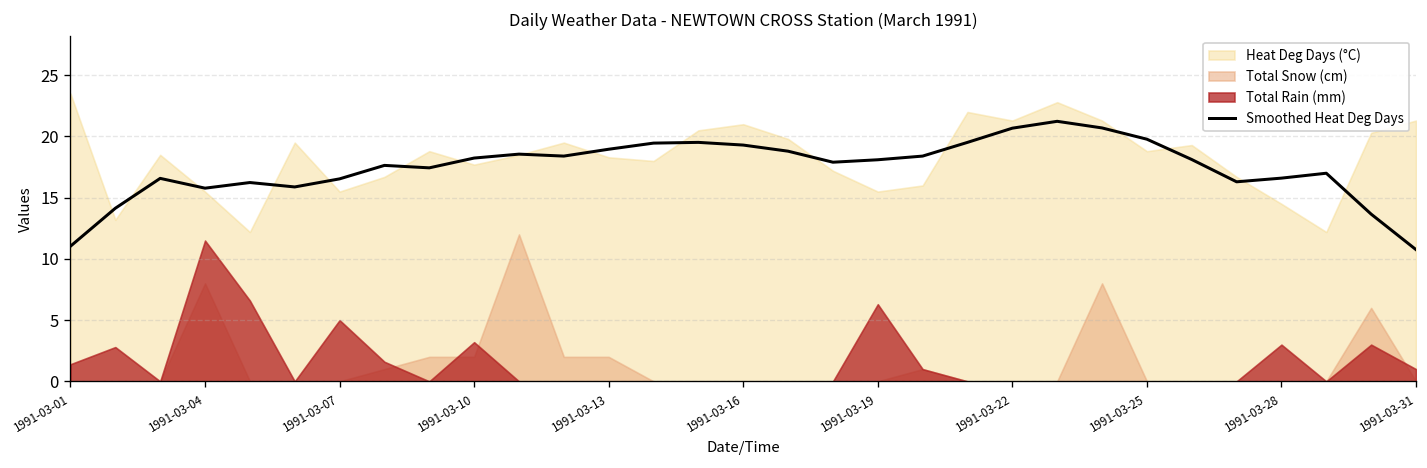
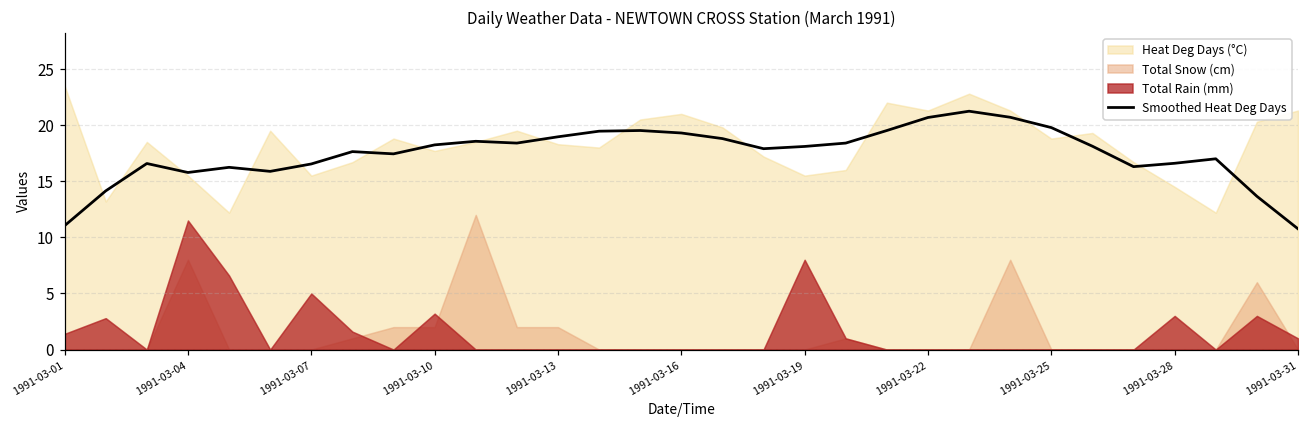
  {
    "Smoothed Heat Deg Days": {
      "1991-03-01": 11.0,
      "1991-03-04": 15.8,
      "1991-03-07": 16.5,
      "1991-03-10": 18.2,
      "1991-03-13": 19.0,
      "1991-03-16": 19.3,
      "1991-03-19": 18.1,
      "1991-03-22": 20.7,
      "1991-03-25": 19.8,
      "1991-03-28": 16.6,
      "1991-03-31": 10.8
    },
    "Total Rain (mm)": {
      "1991-03-01": 1.4,
      "1991-03-04": 11.5,
      "1991-03-07": 5.0,
      "1991-03-10": 3.2,
      "1991-03-13": 0.0,
-     "1991-03-19": 6.3,
+     "1991-03-19": 8.0,
      "1991-03-28": 3.0,
      "1991-03-31": 1.0
    }
  }
